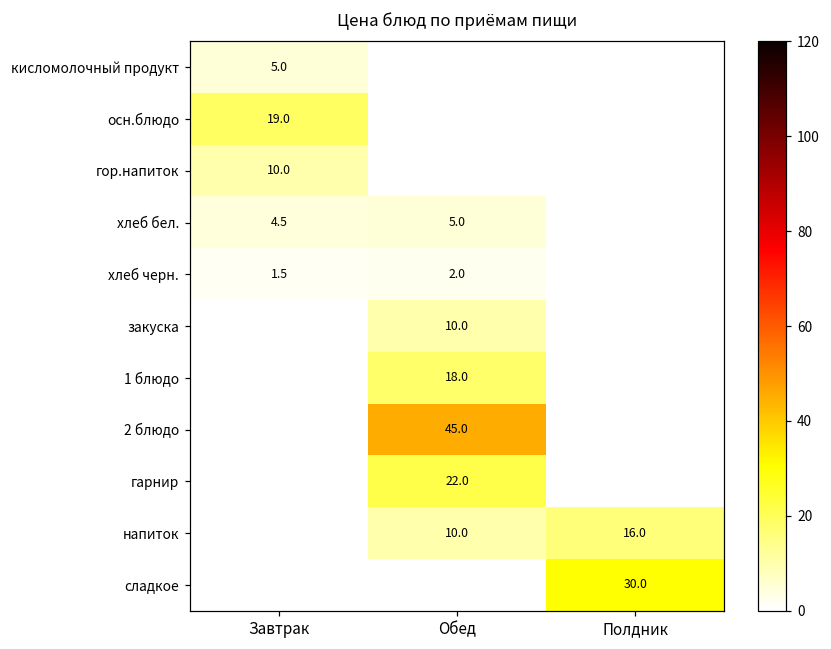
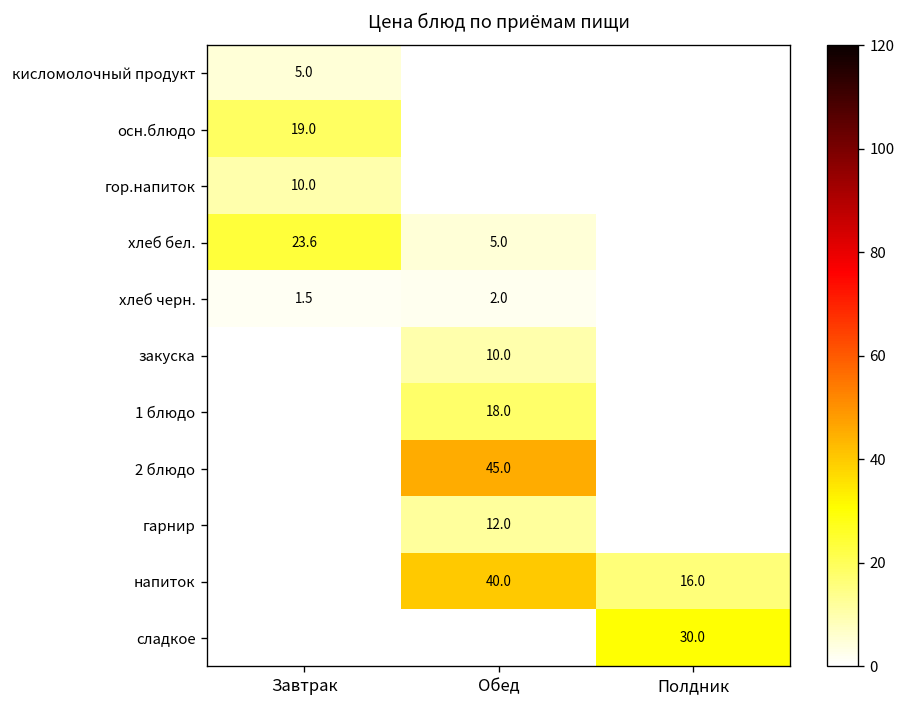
  {
    "кисломолочный продукт": {
      "Завтрак": 5.0
    },
    "осн.блюдо": {
      "Завтрак": 19.0
    },
    "гор.напиток": {
      "Завтрак": 10.0
    },
    "хлеб бел.": {
-     "Завтрак": 4.5,
+     "Завтрак": 23.6,
      "Обед": 5.0
    },
    "хлеб черн.": {
      "Завтрак": 1.5,
      "Обед": 2.0
    },
    "закуска": {
      "Обед": 10.0
    },
    "1 блюдо": {
      "Обед": 18.0
    },
    "2 блюдо": {
      "Обед": 45.0
    },
    "гарнир": {
-     "Обед": 22.0
+     "Обед": 12.0
    },
    "напиток": {
-     "Обед": 10.0,
+     "Обед": 40.0,
      "Полдник": 16.0
    },
    "сладкое": {
      "Полдник": 30.0
    }
  }
